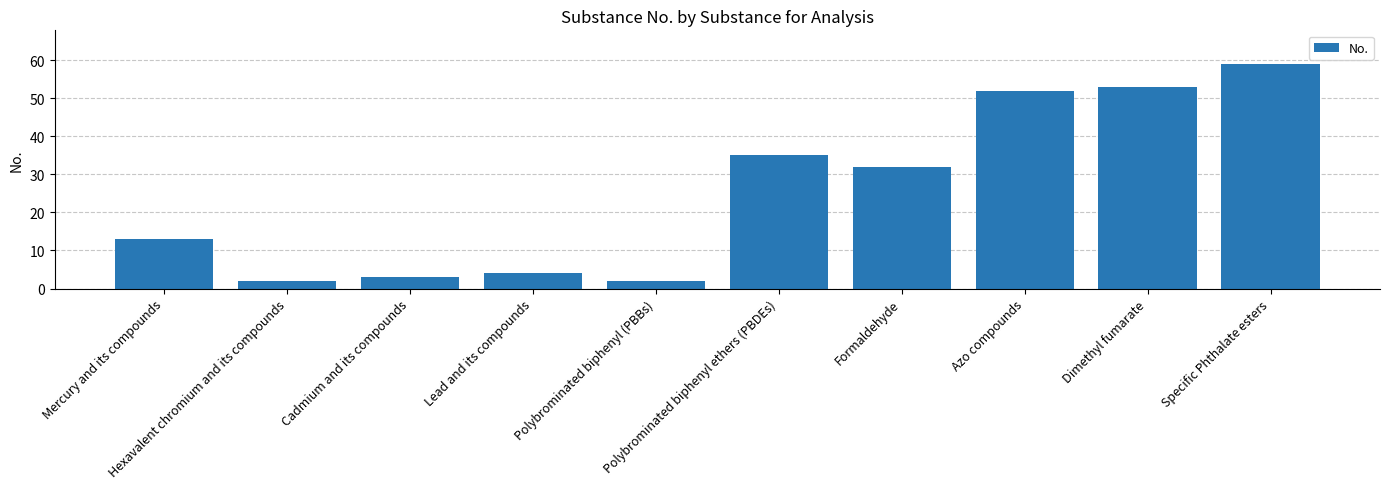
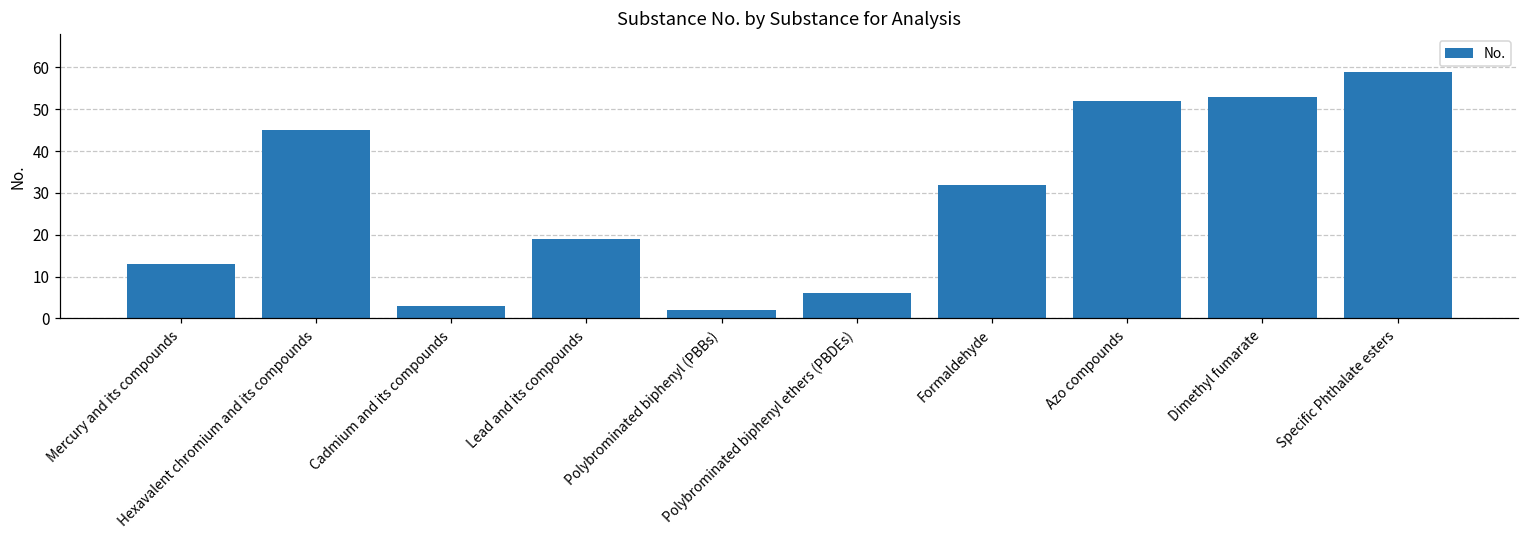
  {
    "Mercury and its compounds": 13,
-   "Hexavalent chromium and its compounds": 2,
+   "Hexavalent chromium and its compounds": 45,
    "Cadmium and its compounds": 3,
-   "Lead and its compounds": 4,
+   "Lead and its compounds": 19,
    "Polybrominated biphenyl (PBBs)": 2,
-   "Polybrominated biphenyl ethers (PBDEs)": 35,
+   "Polybrominated biphenyl ethers (PBDEs)": 6,
    "Formaldehyde": 32,
    "Azo compounds": 52,
    "Dimethyl fumarate": 53,
    "Specific Phthalate esters": 59
  }
